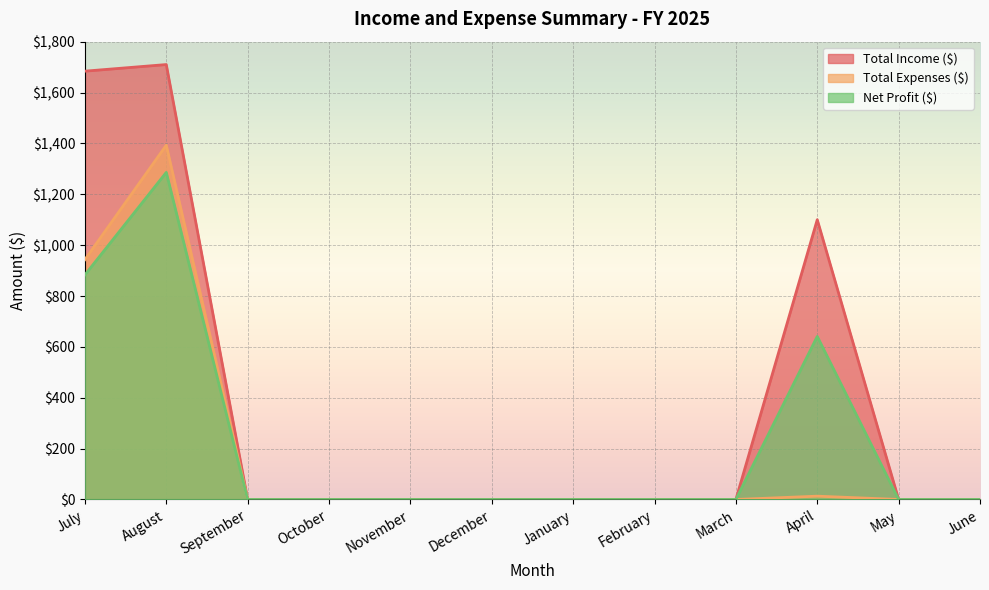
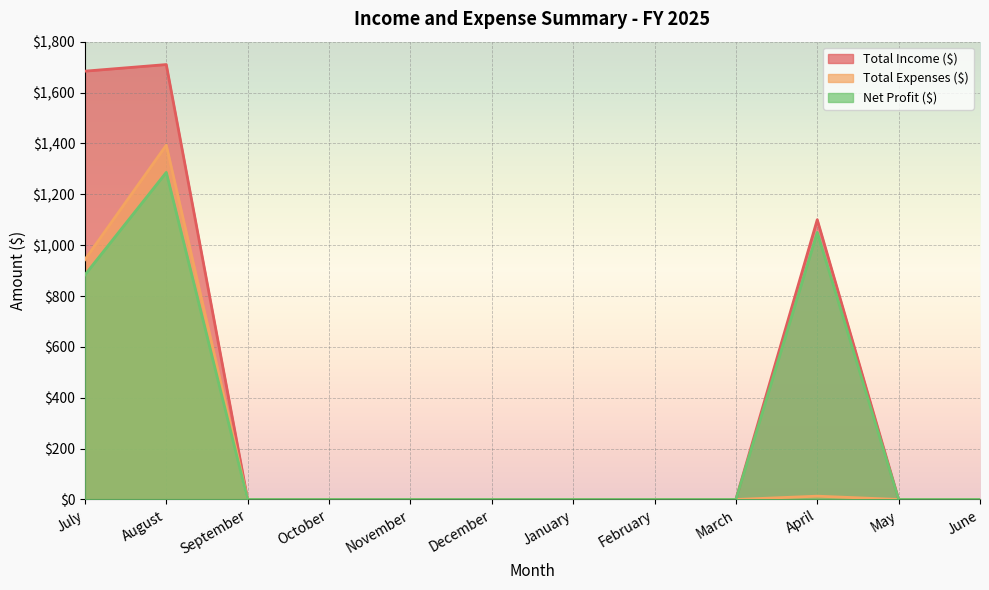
  {
    "Total Income ($)": {
      "July": "$1,680",
      "August": "$1,710",
      "April": "$1,100"
    },
    "Total Expenses ($)": {
      "July": "$940",
      "August": "$1,390",
      "April": "$10"
    },
    "Net Profit ($)": {
      "July": "$880",
      "August": "$1,290",
-     "April": "$640"
+     "April": "$1,050"
    }
  }
